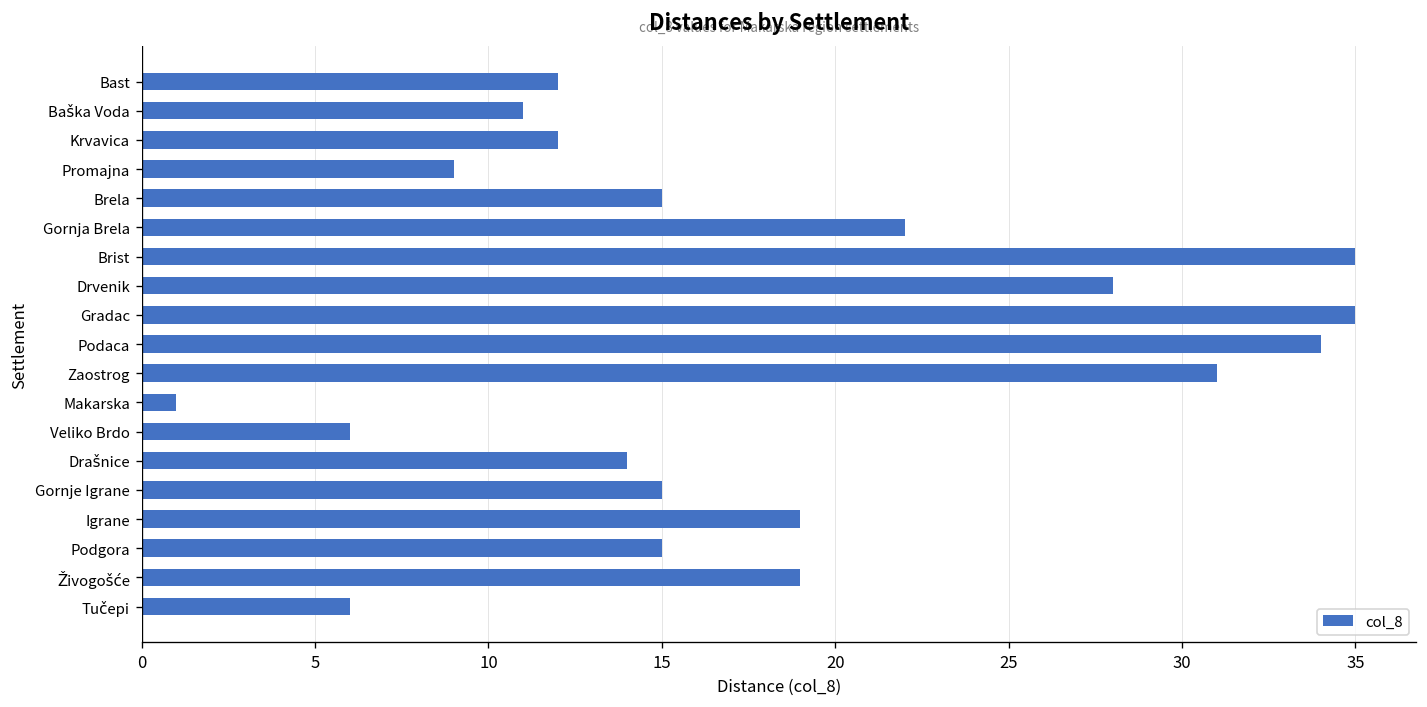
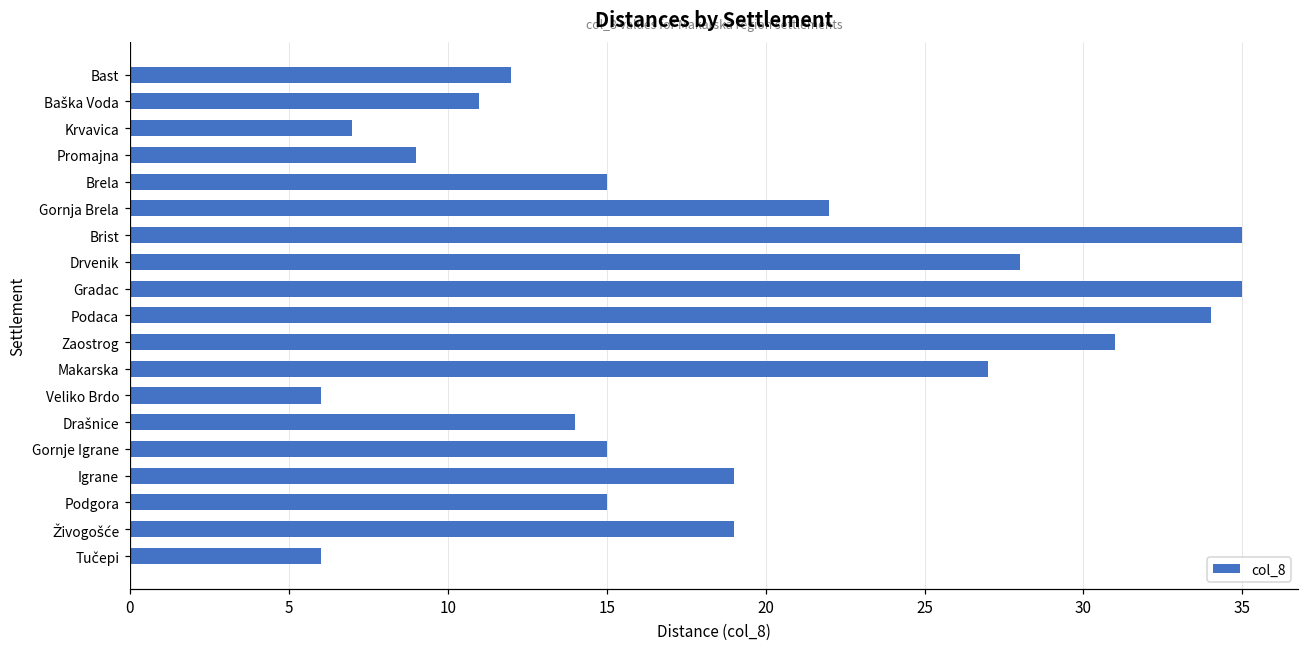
  {
    "Bast": 12,
    "Baška Voda": 11,
-   "Krvavica": 12,
+   "Krvavica": 7,
    "Promajna": 9,
    "Brela": 15,
    "Gornja Brela": 22,
    "Brist": 35,
    "Drvenik": 28,
    "Gradac": 35,
    "Podaca": 34,
    "Zaostrog": 31,
-   "Makarska": 1,
+   "Makarska": 27,
    "Veliko Brdo": 6,
    "Drašnice": 14,
    "Gornje Igrane": 15,
    "Igrane": 19,
    "Podgora": 15,
    "Živogošće": 19,
    "Tučepi": 6
  }
